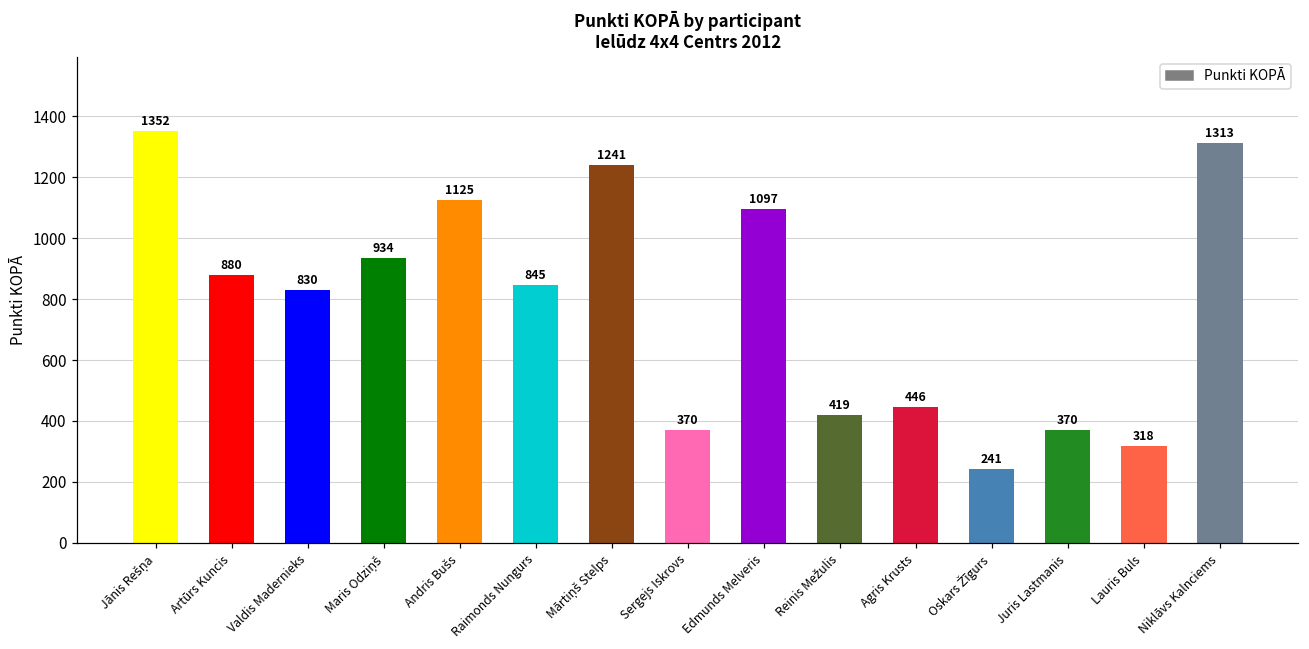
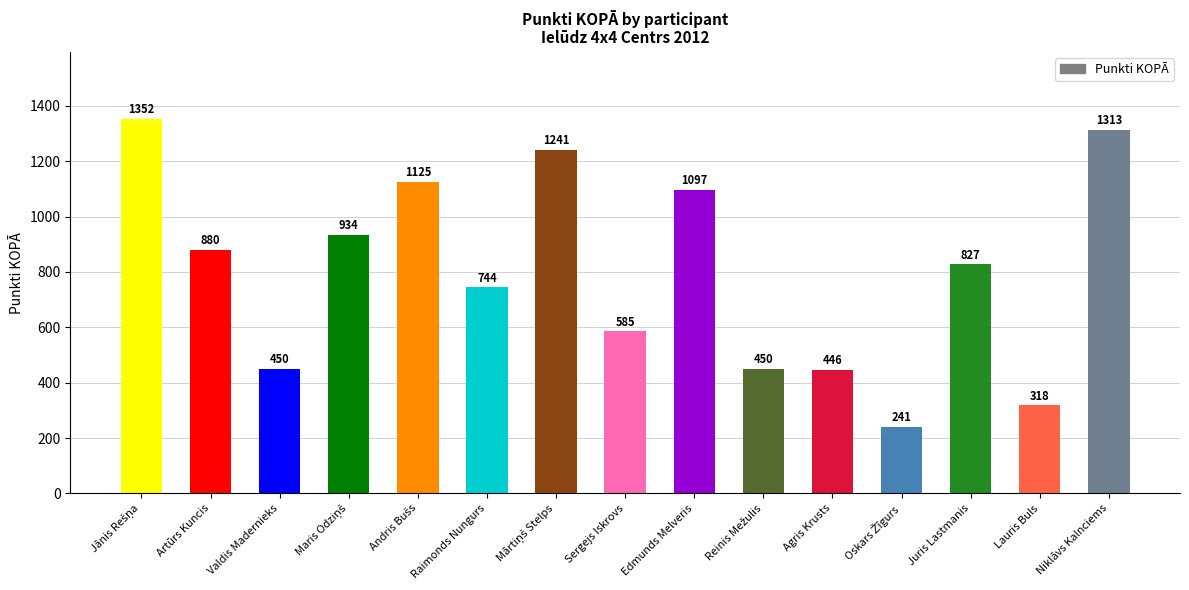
  {
    "Jānis Rešņa": 1352,
    "Artūrs Kuncis": 880,
-   "Valdis Madernieks": 830,
+   "Valdis Madernieks": 450,
    "Maris Odziņš": 934,
    "Andris Bušs": 1125,
-   "Raimonds Nungurs": 845,
+   "Raimonds Nungurs": 744,
    "Mārtiņš Stelps": 1241,
-   "Sergejs Iskrovs": 370,
+   "Sergejs Iskrovs": 585,
    "Edmunds Melveris": 1097,
-   "Reinis Mežulis": 419,
+   "Reinis Mežulis": 450,
    "Agris Krusts": 446,
    "Oskars Žīgurs": 241,
-   "Juris Lastmanis": 370,
+   "Juris Lastmanis": 827,
    "Lauris Buls": 318,
    "Niklāvs Kalnciems": 1313
  }
